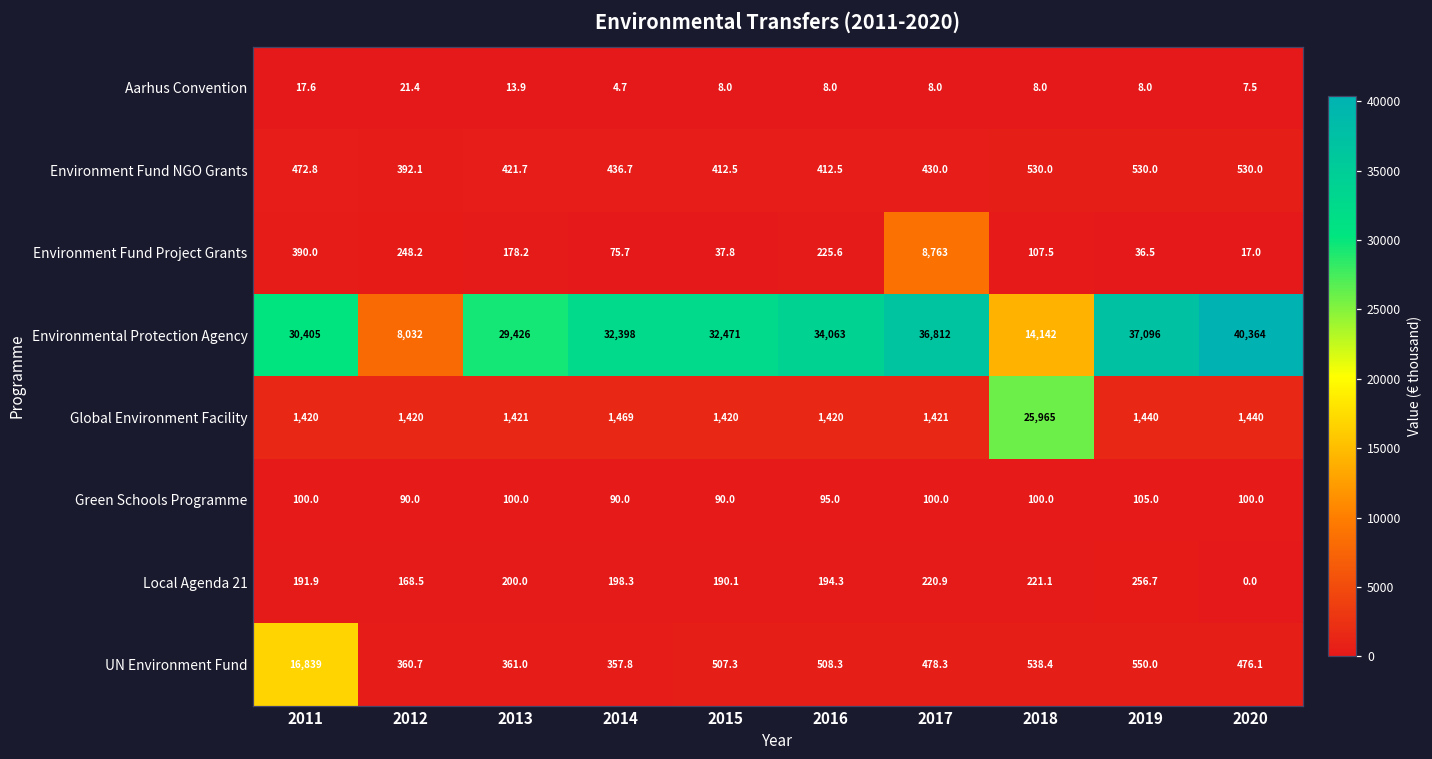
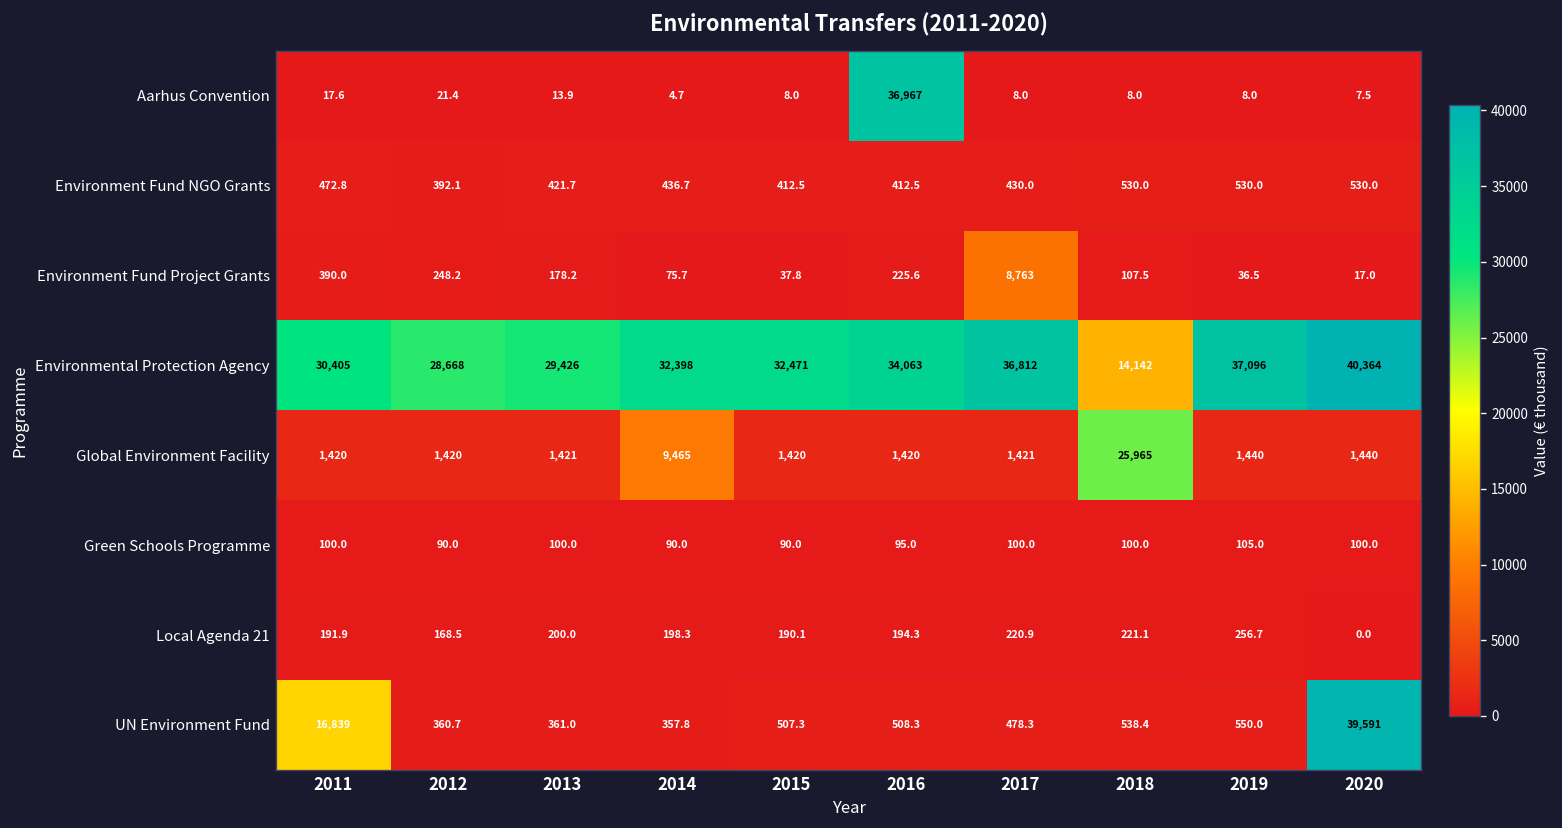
  {
    "Aarhus Convention": {
      "2011": "17.6",
      "2012": "21.4",
      "2013": "13.9",
      "2014": "4.7",
      "2015": "8.0",
-     "2016": "8.0",
+     "2016": "36,967",
      "2017": "8.0",
      "2018": "8.0",
      "2019": "8.0",
      "2020": "7.5"
    },
    "Environment Fund NGO Grants": {
      "2011": "472.8",
      "2012": "392.1",
      "2013": "421.7",
      "2014": "436.7",
      "2015": "412.5",
      "2016": "412.5",
      "2017": "430.0",
      "2018": "530.0",
      "2019": "530.0",
      "2020": "530.0"
    },
    "Environment Fund Project Grants": {
      "2011": "390.0",
      "2012": "248.2",
      "2013": "178.2",
      "2014": "75.7",
      "2015": "37.8",
      "2016": "225.6",
      "2017": "8,763",
      "2018": "107.5",
      "2019": "36.5",
      "2020": "17.0"
    },
    "Environmental Protection Agency": {
      "2011": "30,405",
-     "2012": "8,032",
+     "2012": "28,668",
      "2013": "29,426",
      "2014": "32,398",
      "2015": "32,471",
      "2016": "34,063",
      "2017": "36,812",
      "2018": "14,142",
      "2019": "37,096",
      "2020": "40,364"
    },
    "Global Environment Facility": {
      "2011": "1,420",
      "2012": "1,420",
      "2013": "1,421",
-     "2014": "1,469",
+     "2014": "9,465",
      "2015": "1,420",
      "2016": "1,420",
      "2017": "1,421",
      "2018": "25,965",
      "2019": "1,440",
      "2020": "1,440"
    },
    "Green Schools Programme": {
      "2011": "100.0",
      "2012": "90.0",
      "2013": "100.0",
      "2014": "90.0",
      "2015": "90.0",
      "2016": "95.0",
      "2017": "100.0",
      "2018": "100.0",
      "2019": "105.0",
      "2020": "100.0"
    },
    "Local Agenda 21": {
      "2011": "191.9",
      "2012": "168.5",
      "2013": "200.0",
      "2014": "198.3",
      "2015": "190.1",
      "2016": "194.3",
      "2017": "220.9",
      "2018": "221.1",
      "2019": "256.7",
      "2020": "0.0"
    },
    "UN Environment Fund": {
      "2011": "16,839",
      "2012": "360.7",
      "2013": "361.0",
      "2014": "357.8",
      "2015": "507.3",
      "2016": "508.3",
      "2017": "478.3",
      "2018": "538.4",
      "2019": "550.0",
-     "2020": "476.1"
+     "2020": "39,591"
    }
  }
